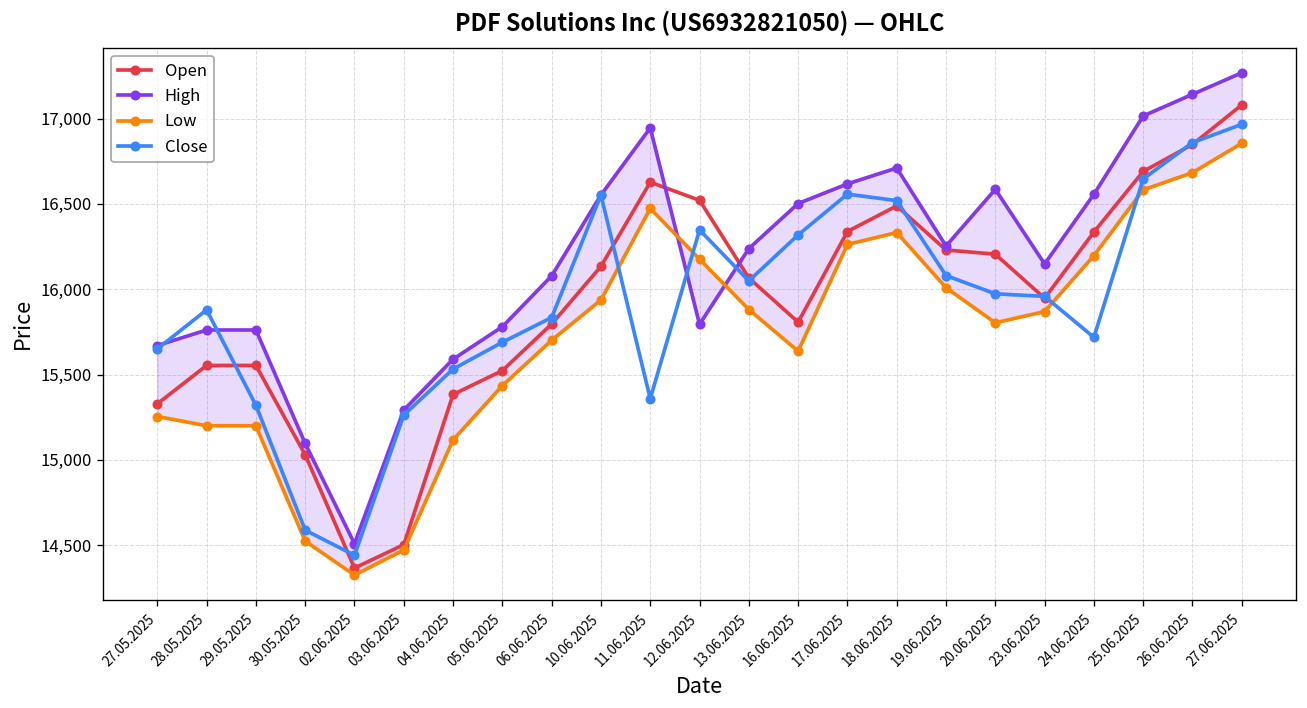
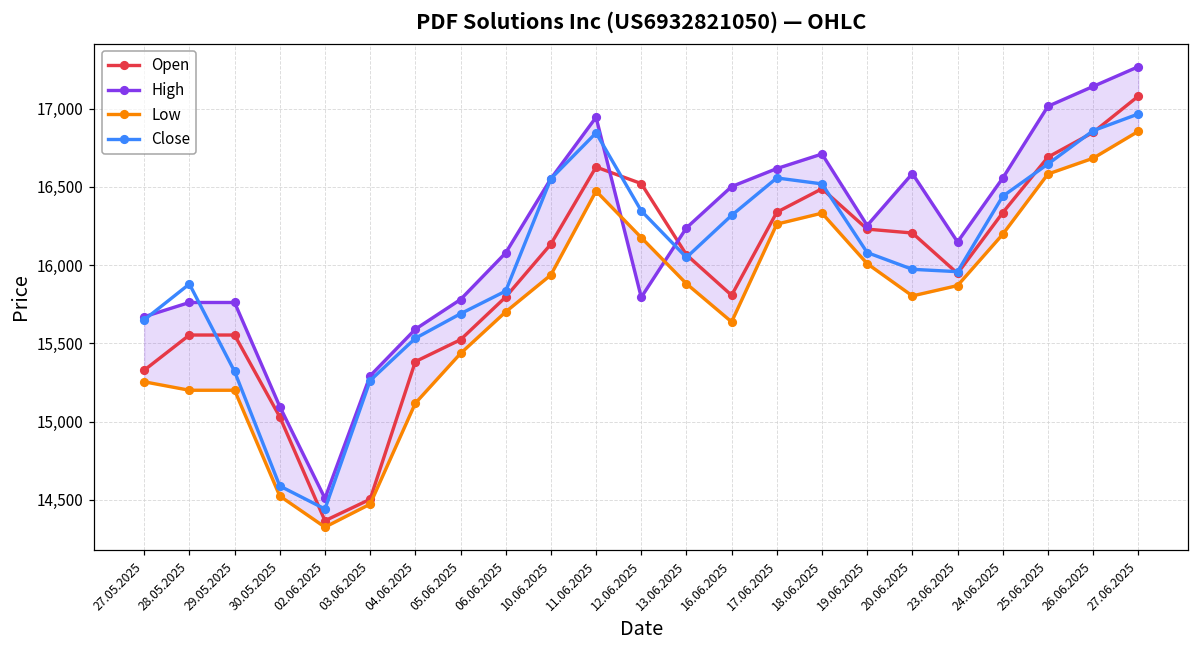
  {
    "Open": {
      "27.05.2025": "15,330",
      "28.05.2025": "15,550",
      "29.05.2025": "15,550",
      "30.05.2025": "15,030",
      "02.06.2025": "14,370",
      "03.06.2025": "14,500",
      "04.06.2025": "15,380",
      "05.06.2025": "15,520",
      "06.06.2025": "15,800",
      "10.06.2025": "16,130",
      "11.06.2025": "16,630",
      "12.06.2025": "16,520",
      "16.06.2025": "15,810",
      "17.06.2025": "16,340",
      "18.06.2025": "16,490",
      "19.06.2025": "16,230",
      "20.06.2025": "16,210",
      "24.06.2025": "16,340",
      "25.06.2025": "16,690",
      "27.06.2025": "17,080"
    },
    "Low": {
      "27.05.2025": "15,250",
      "28.05.2025": "15,200",
      "29.05.2025": "15,200",
      "30.05.2025": "14,520",
      "02.06.2025": "14,330",
      "03.06.2025": "14,470",
      "04.06.2025": "15,120",
      "05.06.2025": "15,440",
      "06.06.2025": "15,700",
      "10.06.2025": "15,940",
      "11.06.2025": "16,470",
      "13.06.2025": "15,880",
      "16.06.2025": "15,640",
      "17.06.2025": "16,260",
      "18.06.2025": "16,330",
      "19.06.2025": "16,010",
      "20.06.2025": "15,800",
      "23.06.2025": "15,870",
      "24.06.2025": "16,200",
      "25.06.2025": "16,580",
      "26.06.2025": "16,680",
      "27.06.2025": "16,860"
    },
    "Close": {
      "27.05.2025": "15,650",
      "28.05.2025": "15,880",
      "29.05.2025": "15,320",
      "30.05.2025": "14,590",
      "02.06.2025": "14,440",
      "03.06.2025": "15,260",
      "04.06.2025": "15,530",
      "05.06.2025": "15,690",
      "06.06.2025": "15,830",
-     "11.06.2025": "15,360",
+     "11.06.2025": "16,850",
      "12.06.2025": "16,350",
      "16.06.2025": "16,320",
      "17.06.2025": "16,560",
      "18.06.2025": "16,520",
      "19.06.2025": "16,080",
      "20.06.2025": "15,970",
-     "24.06.2025": "15,720",
+     "24.06.2025": "16,440",
      "25.06.2025": "16,650",
      "27.06.2025": "16,970"
    }
  }
